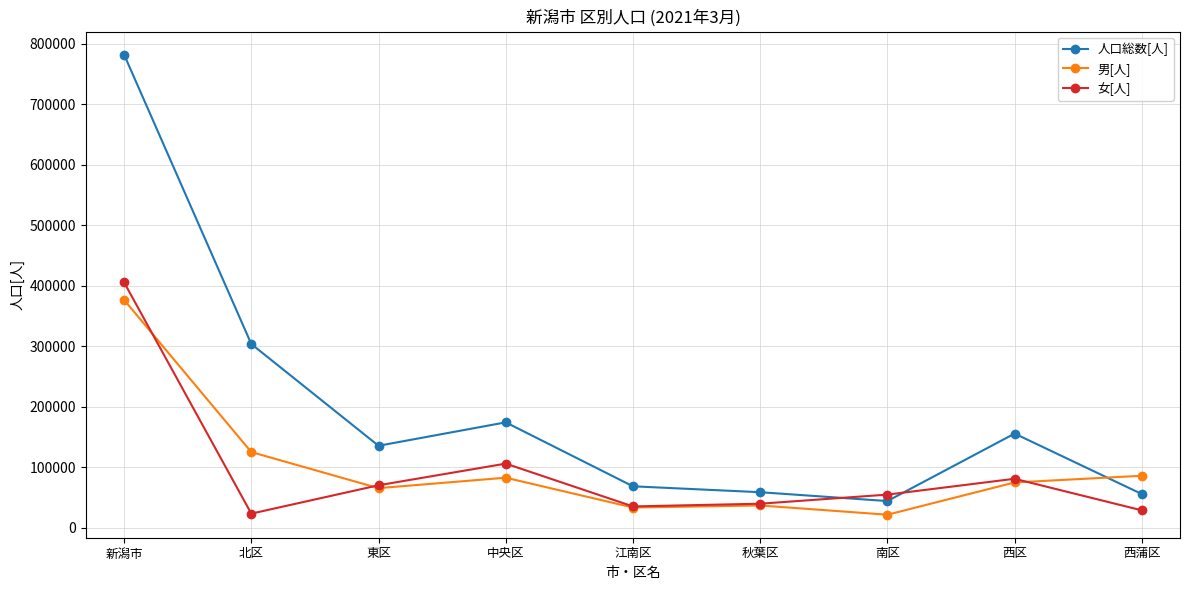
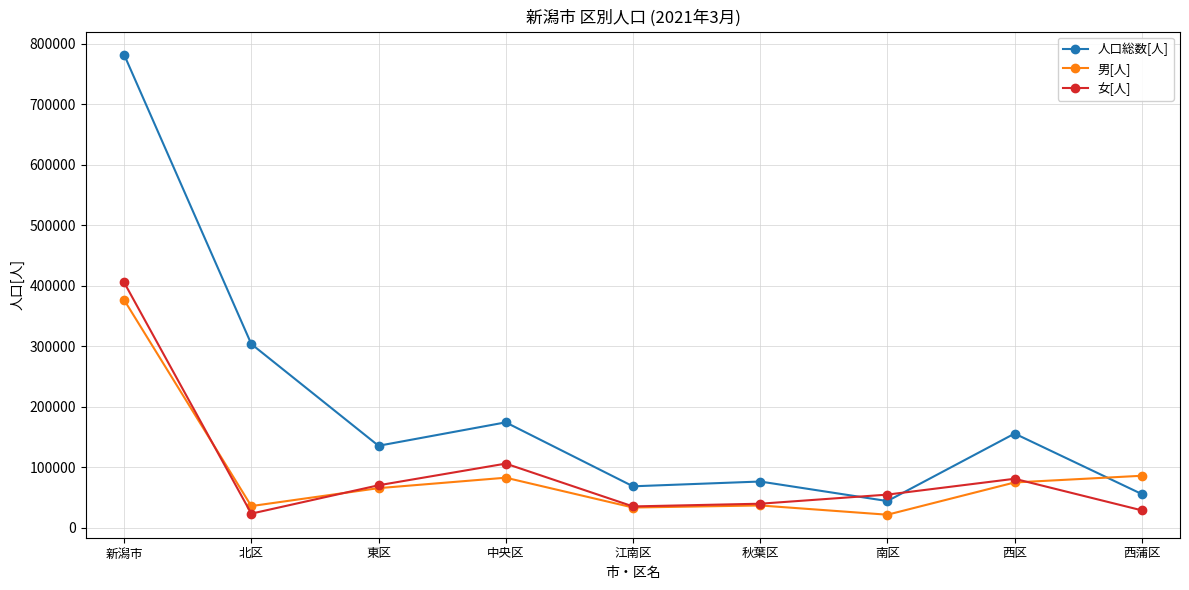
  {
    "人口総数[人]": {
      "新潟市": 780000,
      "北区": 300000,
      "東区": 140000,
      "中央区": 170000,
      "江南区": 70000,
-     "秋葉区": 60000,
+     "秋葉区": 80000,
      "南区": 40000,
      "西区": 160000,
      "西蒲区": 60000
    },
    "男[人]": {
      "新潟市": 380000,
-     "北区": 120000,
+     "北区": 40000,
      "東区": 70000,
      "中央区": 80000,
      "南区": 20000,
      "西区": 70000,
      "西蒲区": 90000
    },
    "女[人]": {
      "新潟市": 410000,
      "北区": 20000,
      "東区": 70000,
      "中央区": 110000,
      "南区": 50000,
      "西区": 80000,
      "西蒲区": 30000
    }
  }
